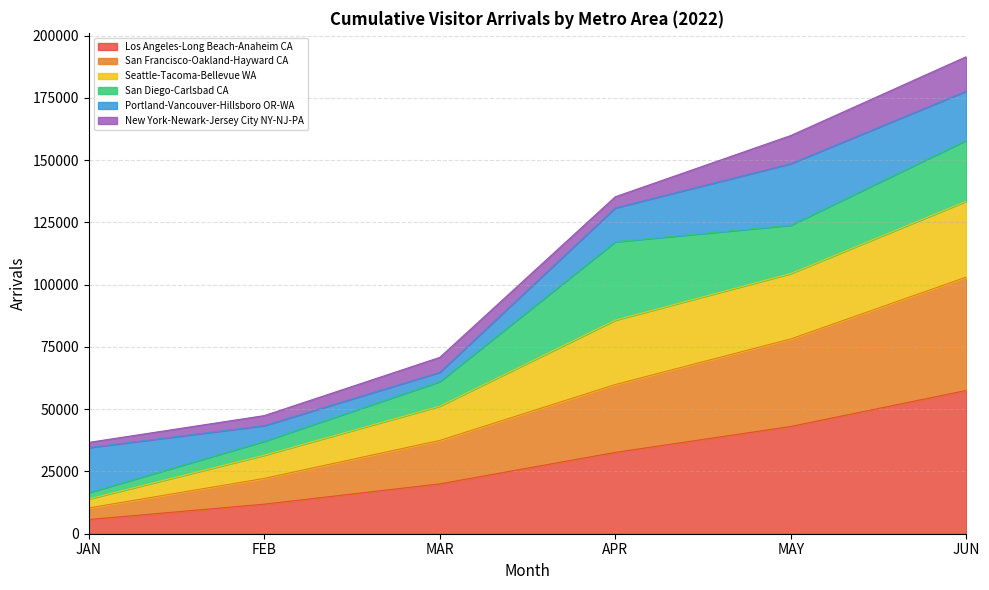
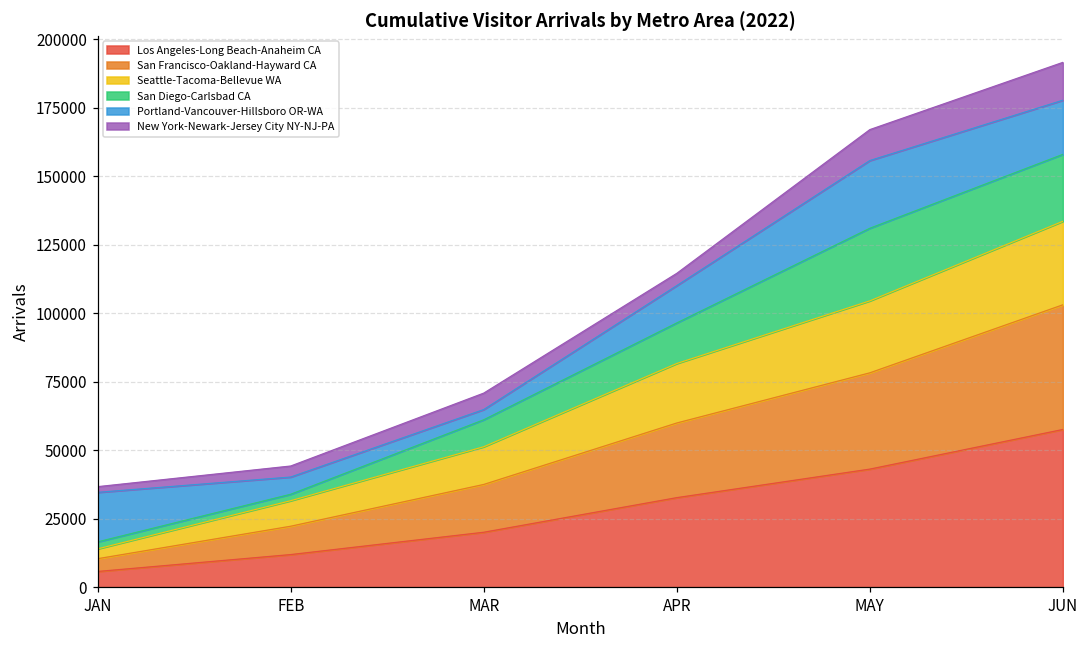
  {
    "Seattle-Tacoma-Bellevue WA": {
      "JAN": 4000,
      "FEB": 9000,
      "MAR": 14000,
-     "APR": 26000,
+     "APR": 22000,
      "MAY": 26000,
      "JUN": 30000
    },
    "San Diego-Carlsbad CA": {
      "JAN": 3000,
-     "FEB": 6000,
+     "FEB": 2000,
      "MAR": 10000,
-     "APR": 31000,
-     "MAY": 19000,
+     "APR": 15000,
+     "MAY": 27000,
      "JUN": 24000
    },
    "Portland-Vancouver-Hillsboro OR-WA": {
      "JAN": 18000,
      "FEB": 6000,
      "MAR": 4000,
      "APR": 14000,
      "MAY": 25000,
      "JUN": 20000
    },
    "New York-Newark-Jersey City NY-NJ-PA": {
      "JAN": 2000,
      "FEB": 4000,
      "MAR": 6000,
      "APR": 4000,
      "MAY": 11000,
      "JUN": 14000
    }
  }
